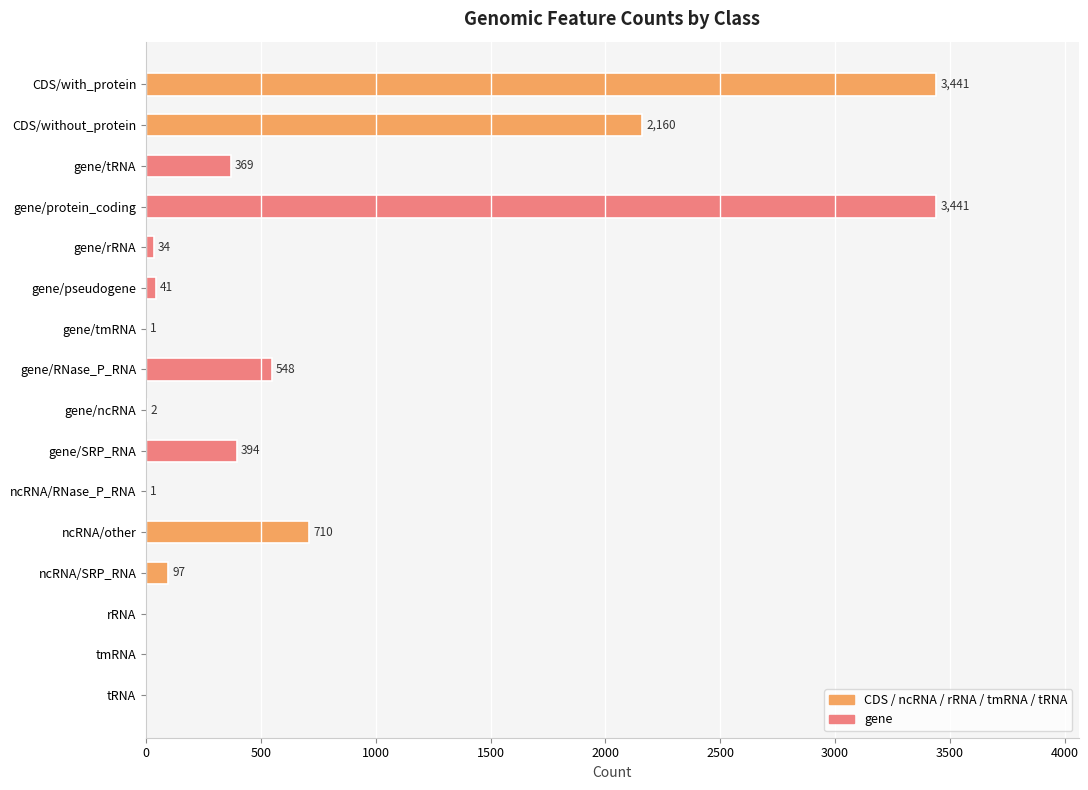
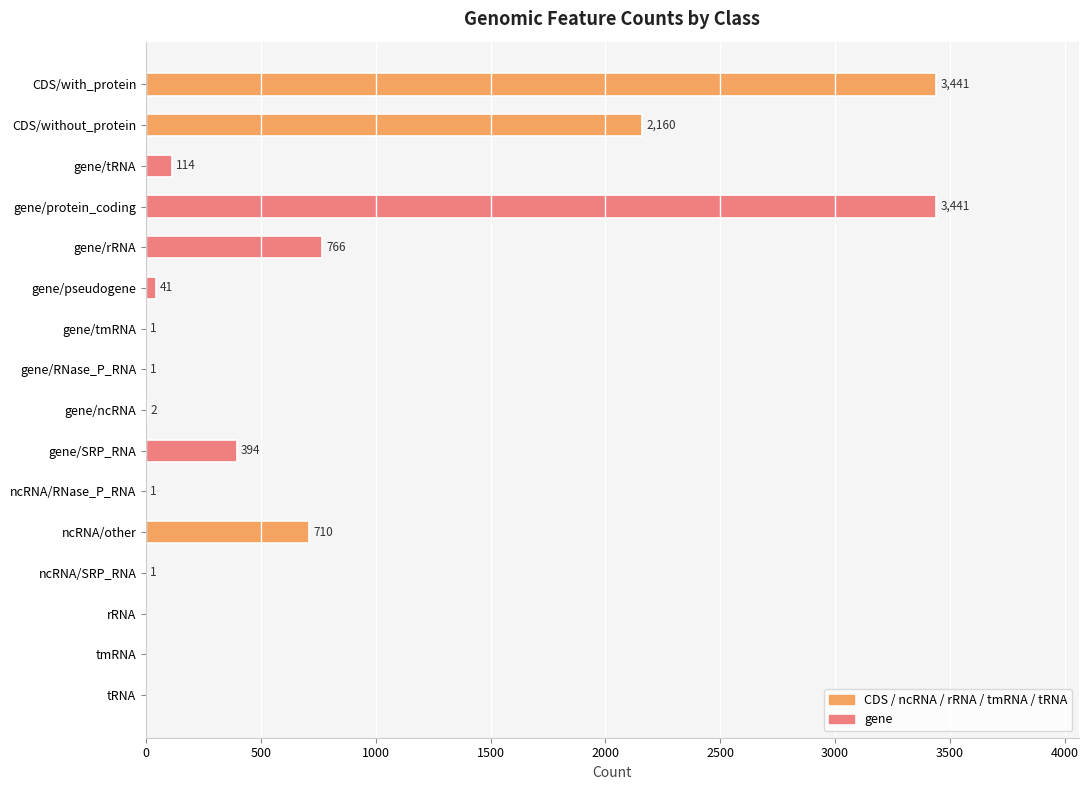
  {
    "CDS/with_protein": "3,441",
    "CDS/without_protein": "2,160",
-   "gene/tRNA": "369",
+   "gene/tRNA": "114",
    "gene/protein_coding": "3,441",
-   "gene/rRNA": "34",
+   "gene/rRNA": "766",
    "gene/pseudogene": "41",
    "gene/tmRNA": "1",
-   "gene/RNase_P_RNA": "548",
+   "gene/RNase_P_RNA": "1",
    "gene/ncRNA": "2",
    "gene/SRP_RNA": "394",
    "ncRNA/RNase_P_RNA": "1",
    "ncRNA/other": "710",
-   "ncRNA/SRP_RNA": "97"
+   "ncRNA/SRP_RNA": "1"
  }
